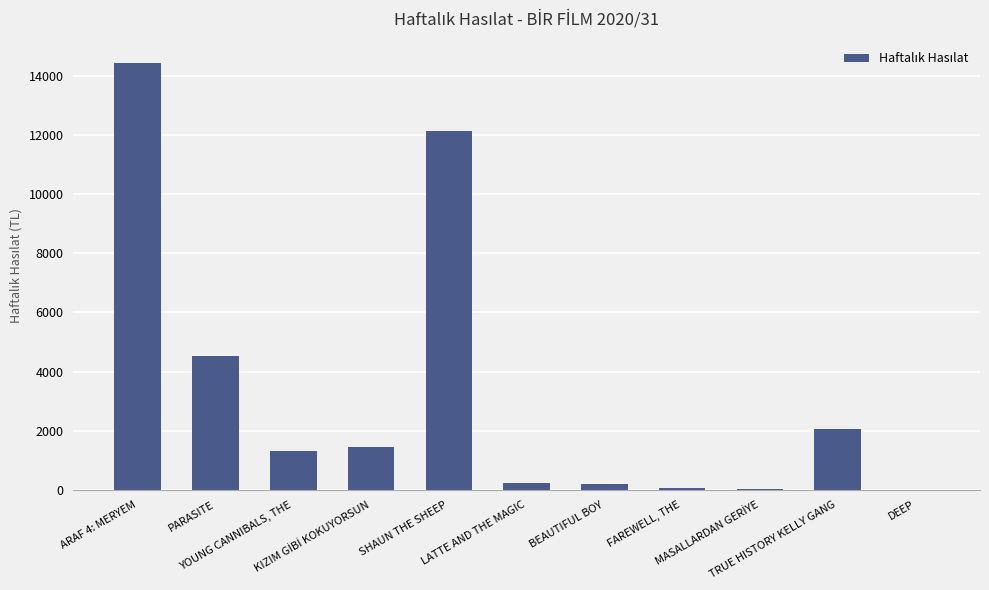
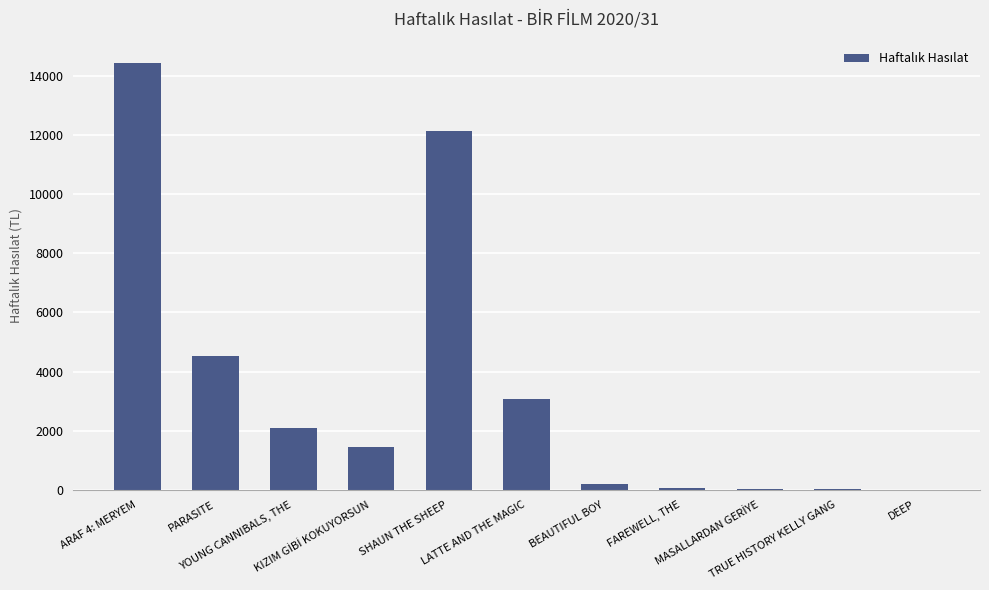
  {
    "ARAF 4: MERYEM": 14400,
    "PARASITE": 4500,
-   "YOUNG CANNIBALS, THE": 1300,
+   "YOUNG CANNIBALS, THE": 2100,
    "KIZIM GİBİ KOKUYORSUN": 1400,
    "SHAUN THE SHEEP": 12100,
-   "LATTE AND THE MAGIC": 200,
+   "LATTE AND THE MAGIC": 3100,
    "BEAUTIFUL BOY": 200,
-   "TRUE HISTORY KELLY GANG": 2000,
+   "TRUE HISTORY KELLY GANG": 0,
    "DEEP": 0
  }
